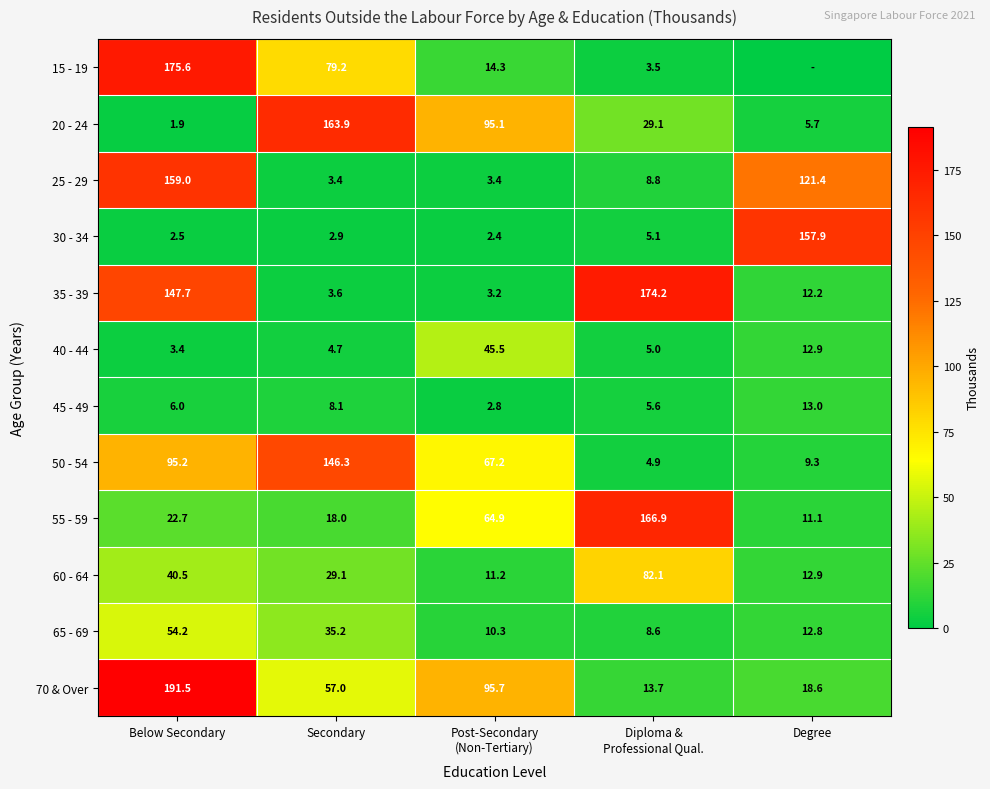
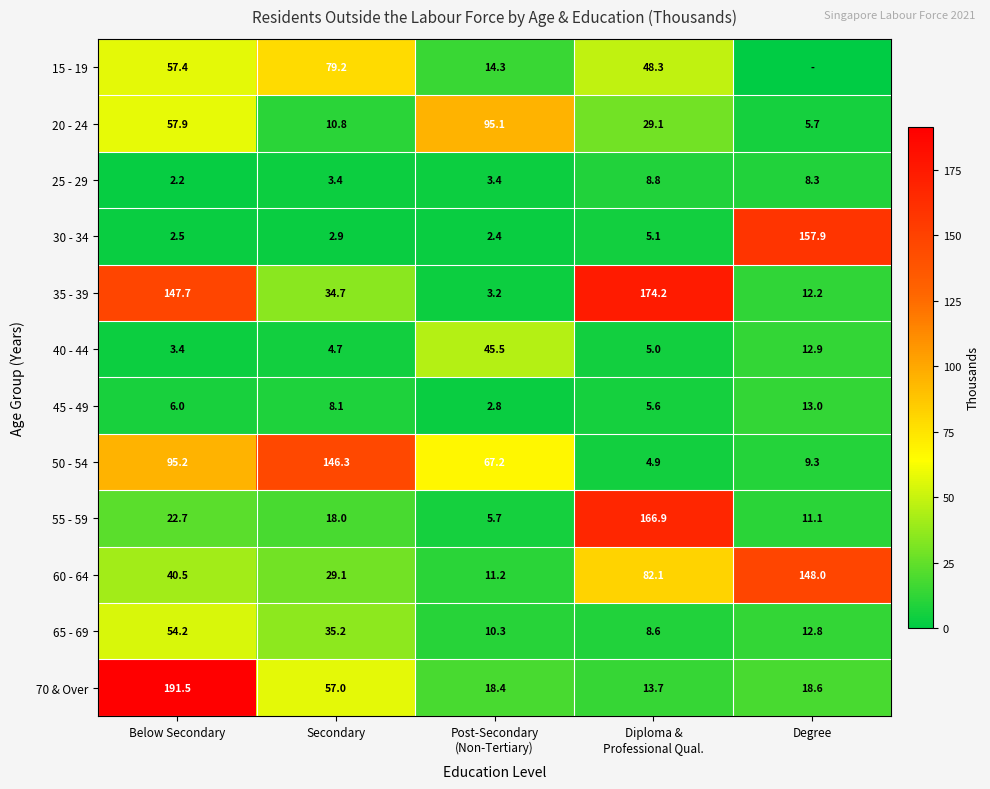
  {
    "15 - 19": {
-     "Below Secondary": 175.6,
+     "Below Secondary": 57.4,
      "Secondary": 79.2,
      "Post-Secondary (Non-Tertiary)": 14.3,
-     "Diploma & Professional Qual.": 3.5
+     "Diploma & Professional Qual.": 48.3
    },
    "20 - 24": {
-     "Below Secondary": 1.9,
-     "Secondary": 163.9,
+     "Below Secondary": 57.9,
+     "Secondary": 10.8,
      "Post-Secondary (Non-Tertiary)": 95.1,
      "Diploma & Professional Qual.": 29.1,
      "Degree": 5.7
    },
    "25 - 29": {
-     "Below Secondary": 159.0,
+     "Below Secondary": 2.2,
      "Secondary": 3.4,
      "Post-Secondary (Non-Tertiary)": 3.4,
      "Diploma & Professional Qual.": 8.8,
-     "Degree": 121.4
+     "Degree": 8.3
    },
    "30 - 34": {
      "Below Secondary": 2.5,
      "Secondary": 2.9,
      "Post-Secondary (Non-Tertiary)": 2.4,
      "Diploma & Professional Qual.": 5.1,
      "Degree": 157.9
    },
    "35 - 39": {
      "Below Secondary": 147.7,
-     "Secondary": 3.6,
+     "Secondary": 34.7,
      "Post-Secondary (Non-Tertiary)": 3.2,
      "Diploma & Professional Qual.": 174.2,
      "Degree": 12.2
    },
    "40 - 44": {
      "Below Secondary": 3.4,
      "Secondary": 4.7,
      "Post-Secondary (Non-Tertiary)": 45.5,
      "Diploma & Professional Qual.": 5.0,
      "Degree": 12.9
    },
    "45 - 49": {
      "Below Secondary": 6.0,
      "Secondary": 8.1,
      "Post-Secondary (Non-Tertiary)": 2.8,
      "Diploma & Professional Qual.": 5.6,
      "Degree": 13.0
    },
    "50 - 54": {
      "Below Secondary": 95.2,
      "Secondary": 146.3,
      "Post-Secondary (Non-Tertiary)": 67.2,
      "Diploma & Professional Qual.": 4.9,
      "Degree": 9.3
    },
    "55 - 59": {
      "Below Secondary": 22.7,
      "Secondary": 18.0,
-     "Post-Secondary (Non-Tertiary)": 64.9,
+     "Post-Secondary (Non-Tertiary)": 5.7,
      "Diploma & Professional Qual.": 166.9,
      "Degree": 11.1
    },
    "60 - 64": {
      "Below Secondary": 40.5,
      "Secondary": 29.1,
      "Post-Secondary (Non-Tertiary)": 11.2,
      "Diploma & Professional Qual.": 82.1,
-     "Degree": 12.9
+     "Degree": 148.0
    },
    "65 - 69": {
      "Below Secondary": 54.2,
      "Secondary": 35.2,
      "Post-Secondary (Non-Tertiary)": 10.3,
      "Diploma & Professional Qual.": 8.6,
      "Degree": 12.8
    },
    "70 & Over": {
      "Below Secondary": 191.5,
      "Secondary": 57.0,
-     "Post-Secondary (Non-Tertiary)": 95.7,
+     "Post-Secondary (Non-Tertiary)": 18.4,
      "Diploma & Professional Qual.": 13.7,
      "Degree": 18.6
    }
  }
